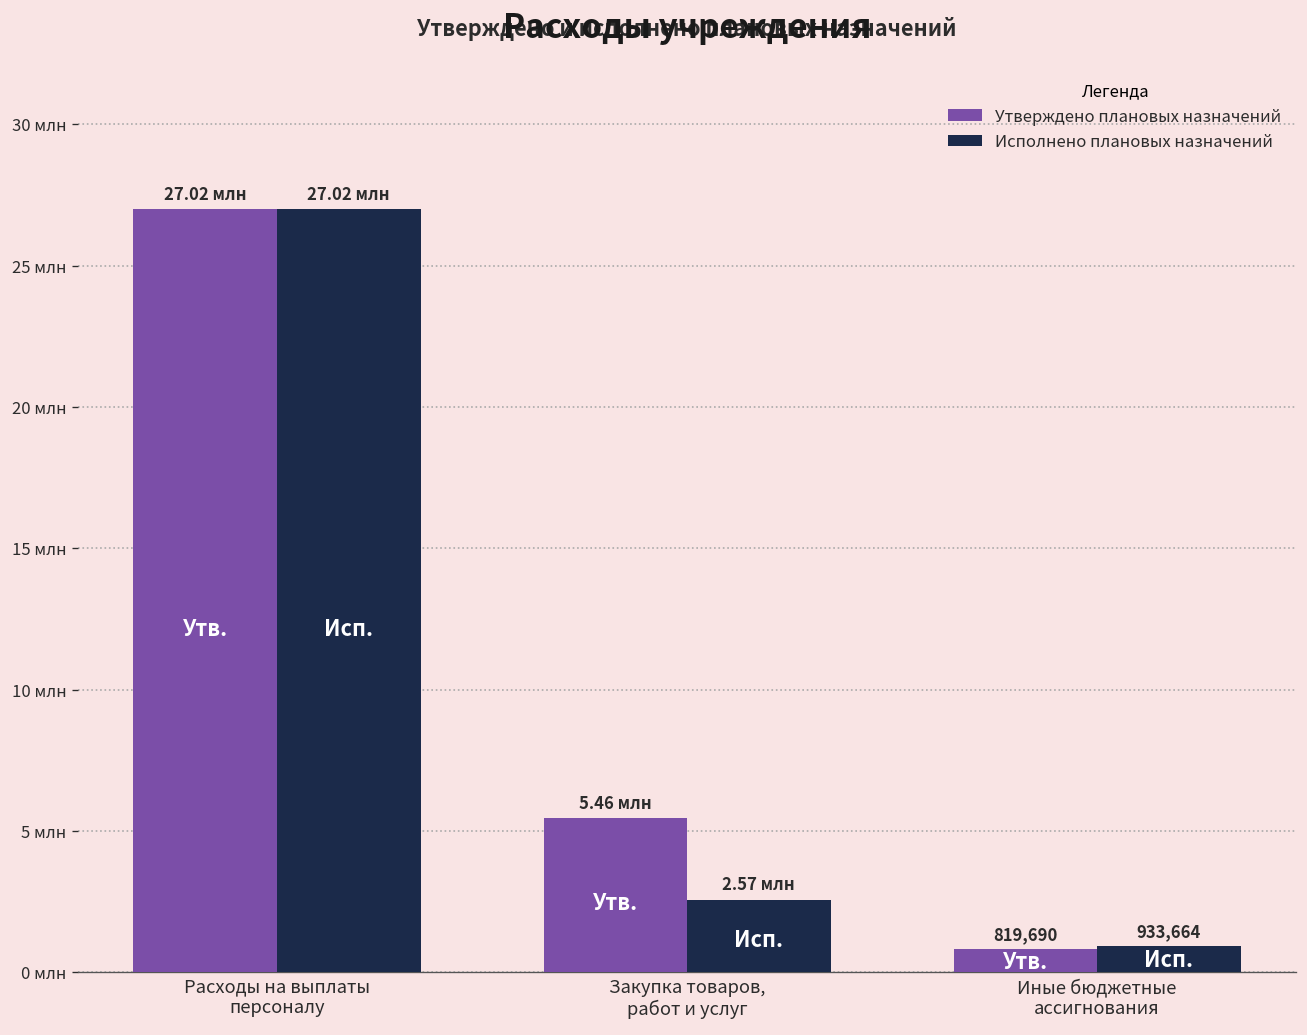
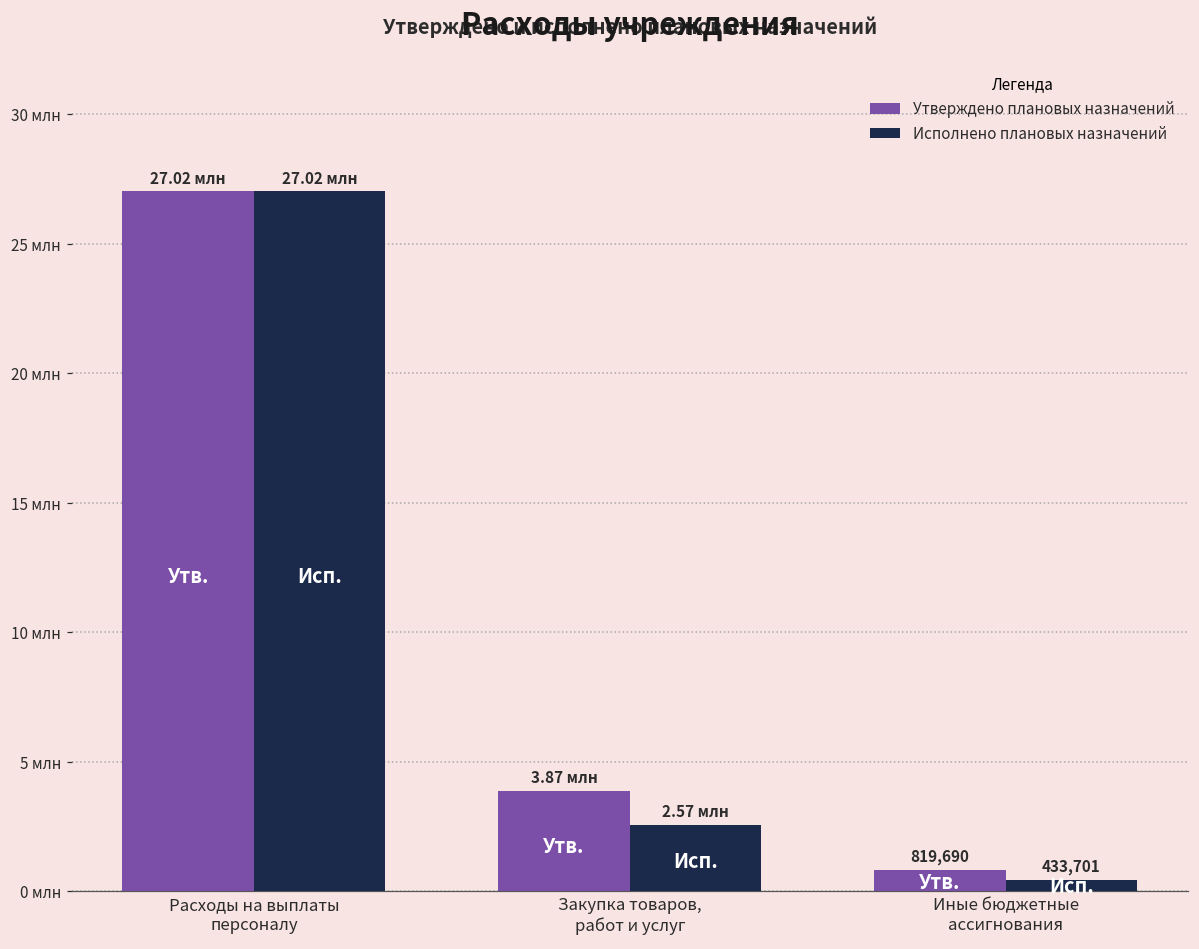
  {
    "Утверждено плановых назначений": {
-     "Закупка товаров, работ и услуг": "5.46",
+     "Закупка товаров, работ и услуг": "3.87",
      "Иные бюджетные ассигнования": "819,690"
    },
    "Исполнено плановых назначений": {
-     "Иные бюджетные ассигнования": "933,664"
+     "Иные бюджетные ассигнования": "433,701"
    }
  }
